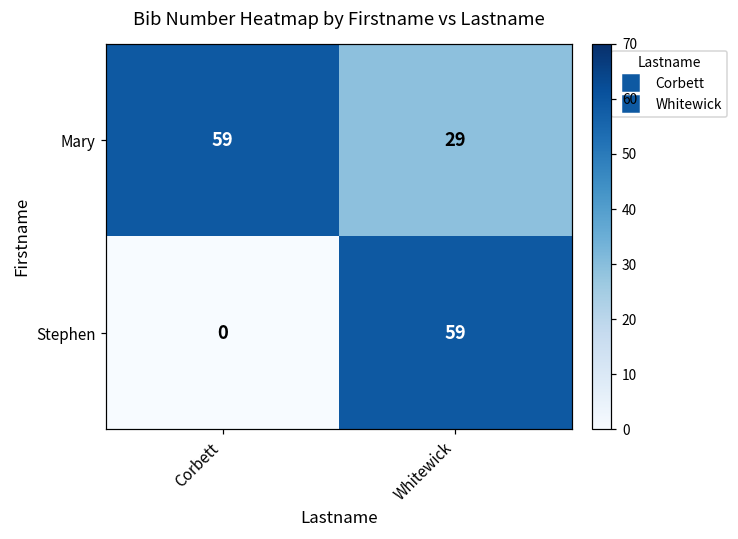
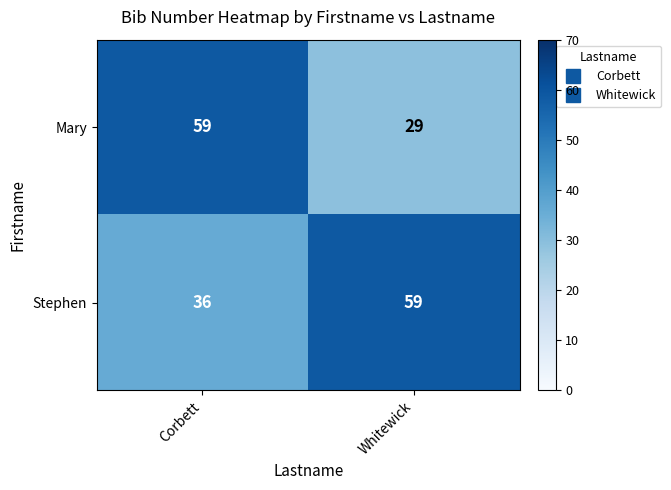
  {
    "Mary": {
      "Corbett": 59,
      "Whitewick": 29
    },
    "Stephen": {
-     "Corbett": 0,
+     "Corbett": 36,
      "Whitewick": 59
    }
  }
